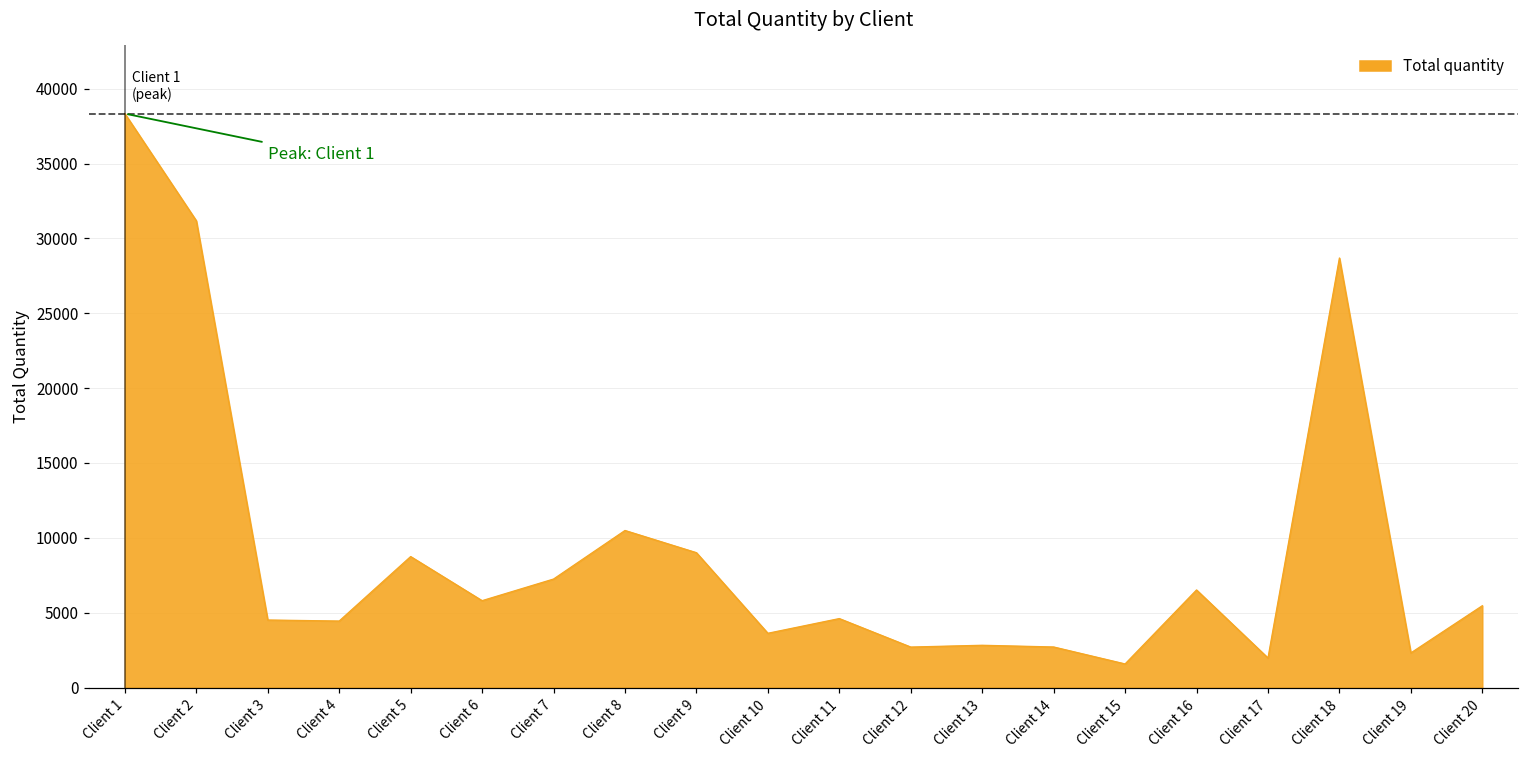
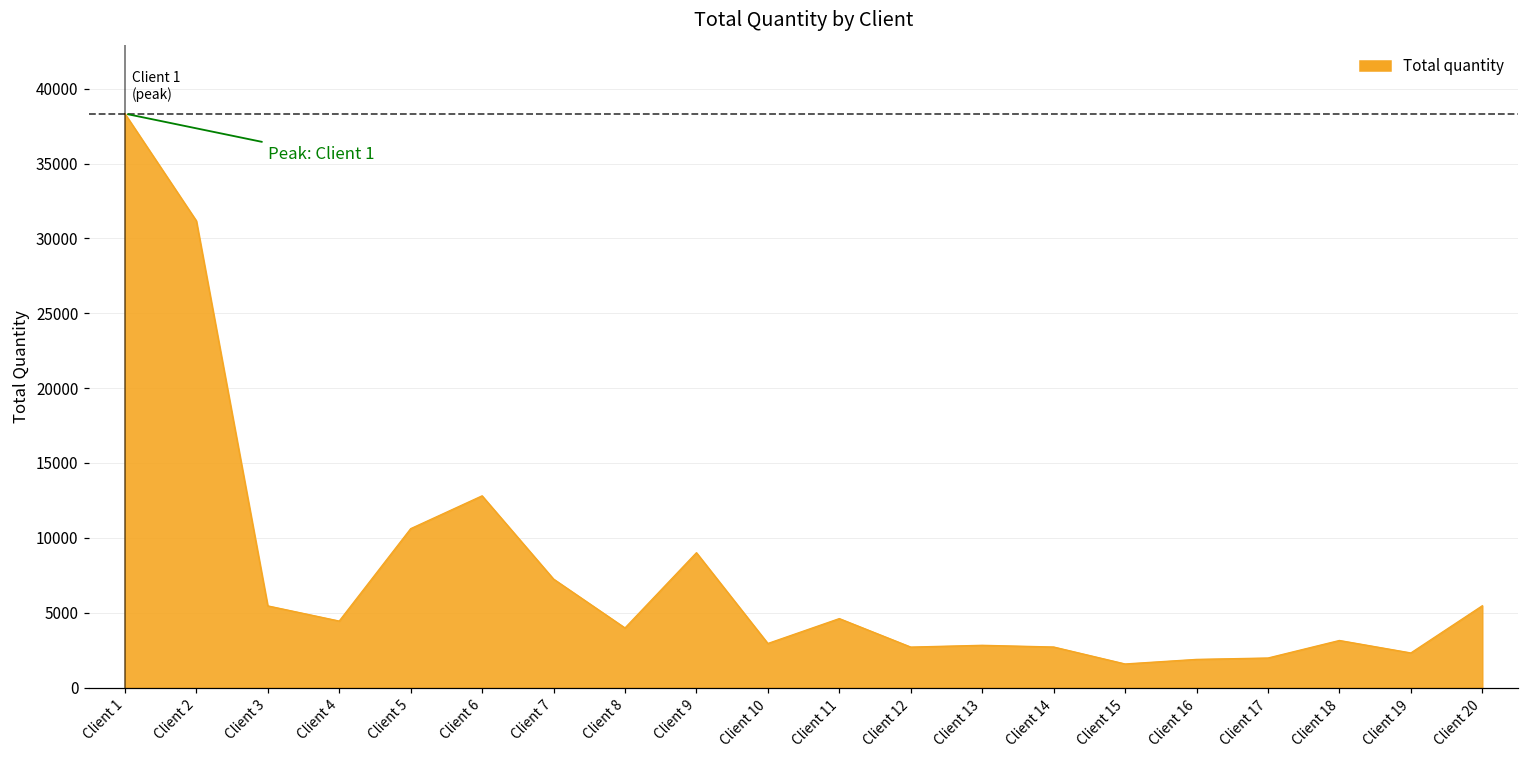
  {
    "Client 2": 31200,
-   "Client 3": 4500,
+   "Client 3": 5500,
    "Client 4": 4400,
-   "Client 5": 8700,
-   "Client 6": 5800,
+   "Client 5": 10600,
+   "Client 6": 12800,
    "Client 7": 7200,
-   "Client 8": 10500,
+   "Client 8": 4000,
    "Client 9": 9000,
-   "Client 10": 3600,
+   "Client 10": 2900,
    "Client 11": 4600,
    "Client 12": 2700,
    "Client 13": 2800,
    "Client 14": 2700,
    "Client 15": 1600,
-   "Client 16": 6500,
+   "Client 16": 1900,
    "Client 17": 2000,
-   "Client 18": 28700,
+   "Client 18": 3100,
    "Client 19": 2300,
    "Client 20": 5500
  }
